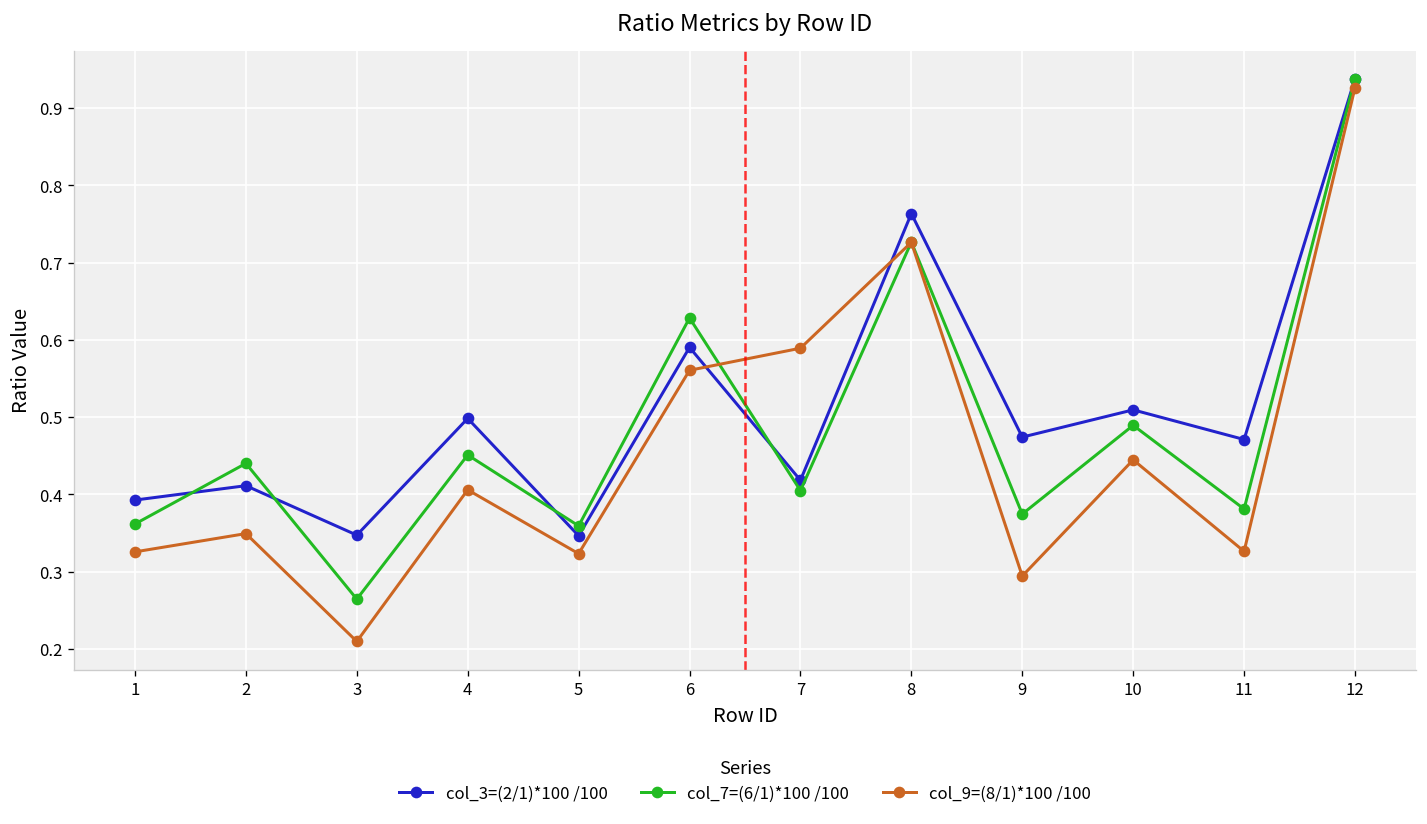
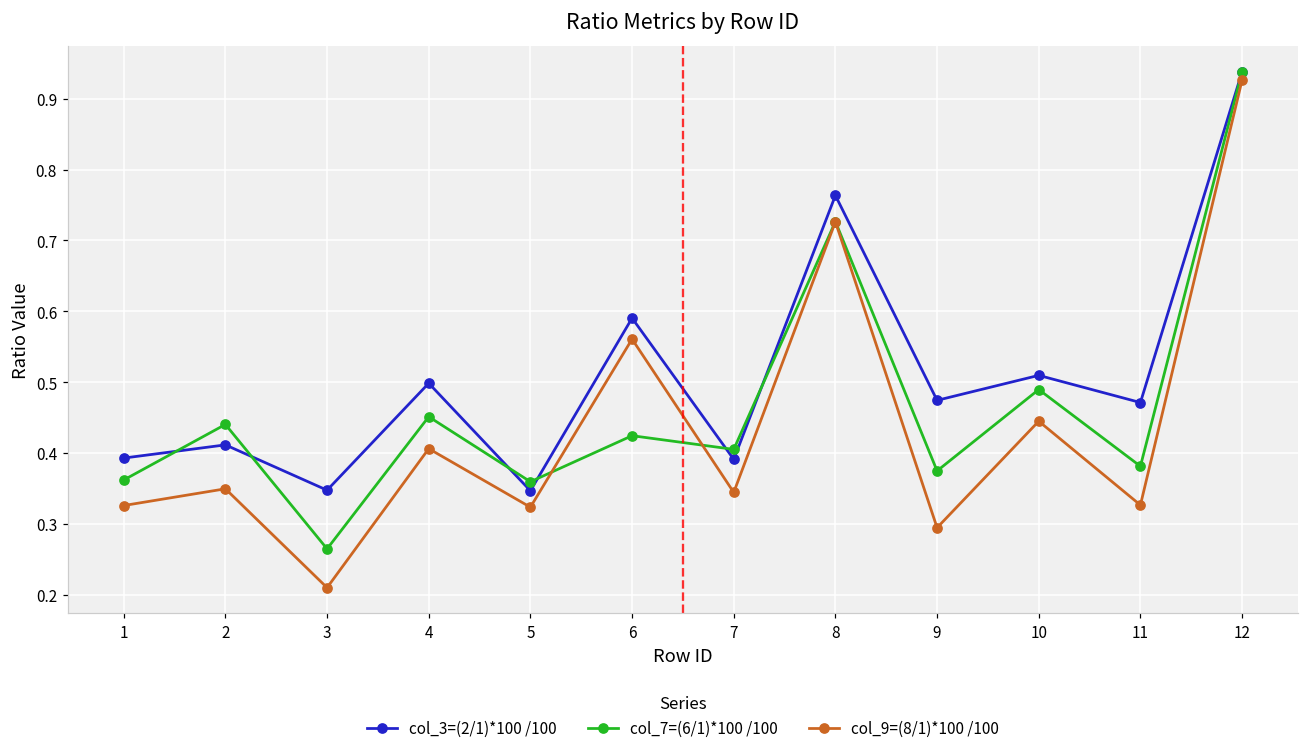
  {
    "col_3=(2/1)*100 /100": {
      "1": 0.39,
      "2": 0.41,
      "3": 0.35,
      "4": 0.50,
      "5": 0.35,
      "6": 0.59,
-     "7": 0.42,
+     "7": 0.39,
      "8": 0.76,
      "9": 0.47,
      "10": 0.51,
      "11": 0.47
    },
    "col_7=(6/1)*100 /100": {
      "1": 0.36,
      "2": 0.44,
      "3": 0.26,
      "4": 0.45,
      "5": 0.36,
-     "6": 0.63,
+     "6": 0.42,
      "7": 0.41,
      "9": 0.37,
      "10": 0.49,
      "11": 0.38
    },
    "col_9=(8/1)*100 /100": {
      "1": 0.33,
      "2": 0.35,
      "3": 0.21,
      "4": 0.41,
      "5": 0.32,
      "6": 0.56,
-     "7": 0.59,
+     "7": 0.34,
      "9": 0.29,
      "10": 0.44,
      "11": 0.33,
      "12": 0.93
    }
  }
